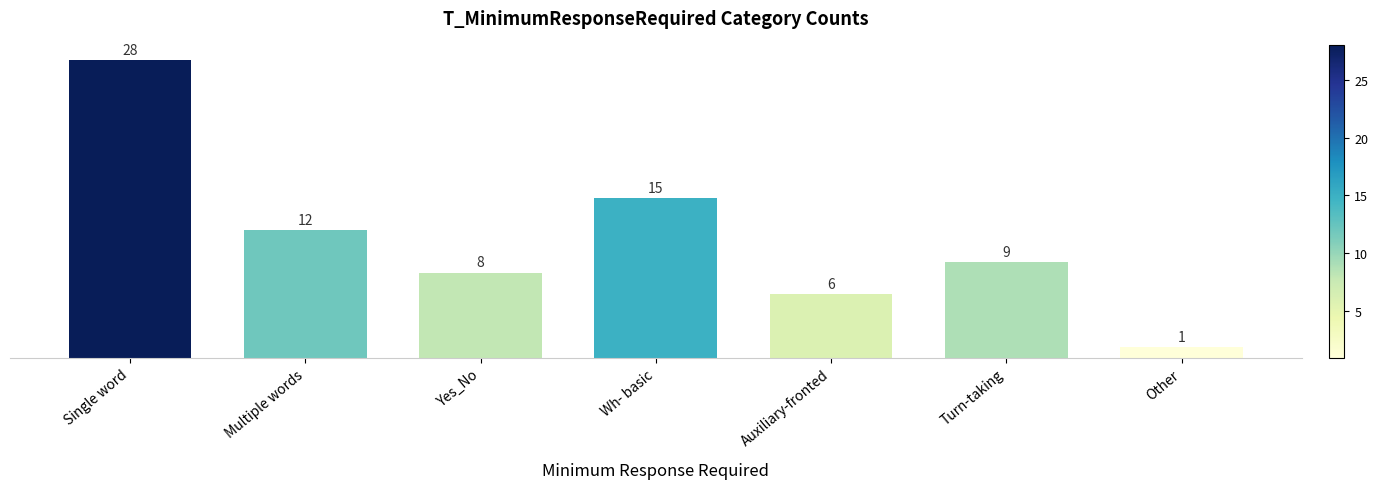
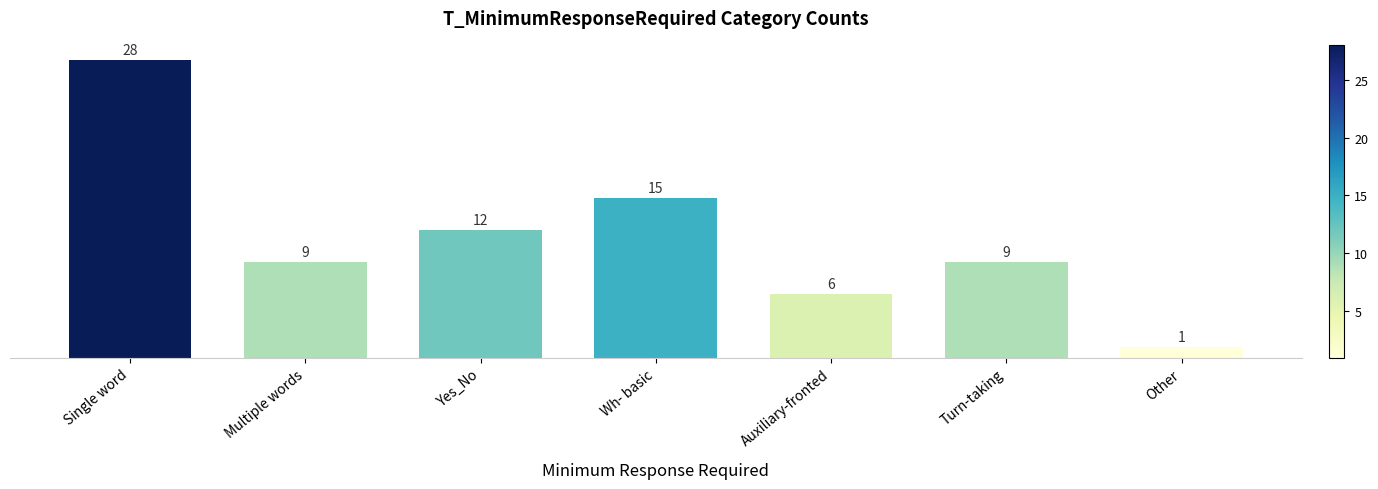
  {
    "Single word": 28,
-   "Multiple words": 12,
-   "Yes_No": 8,
+   "Multiple words": 9,
+   "Yes_No": 12,
    "Wh- basic": 15,
    "Auxiliary-fronted": 6,
    "Turn-taking": 9,
    "Other": 1
  }
